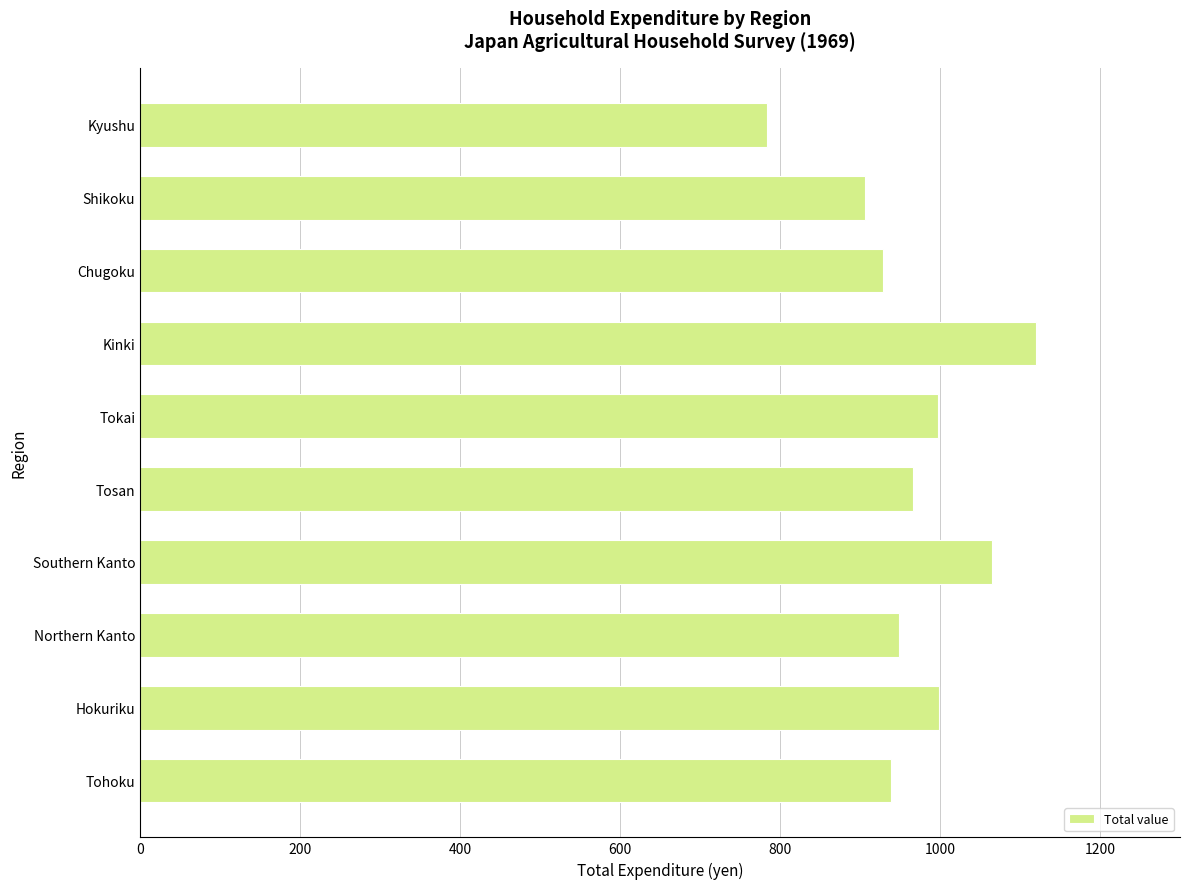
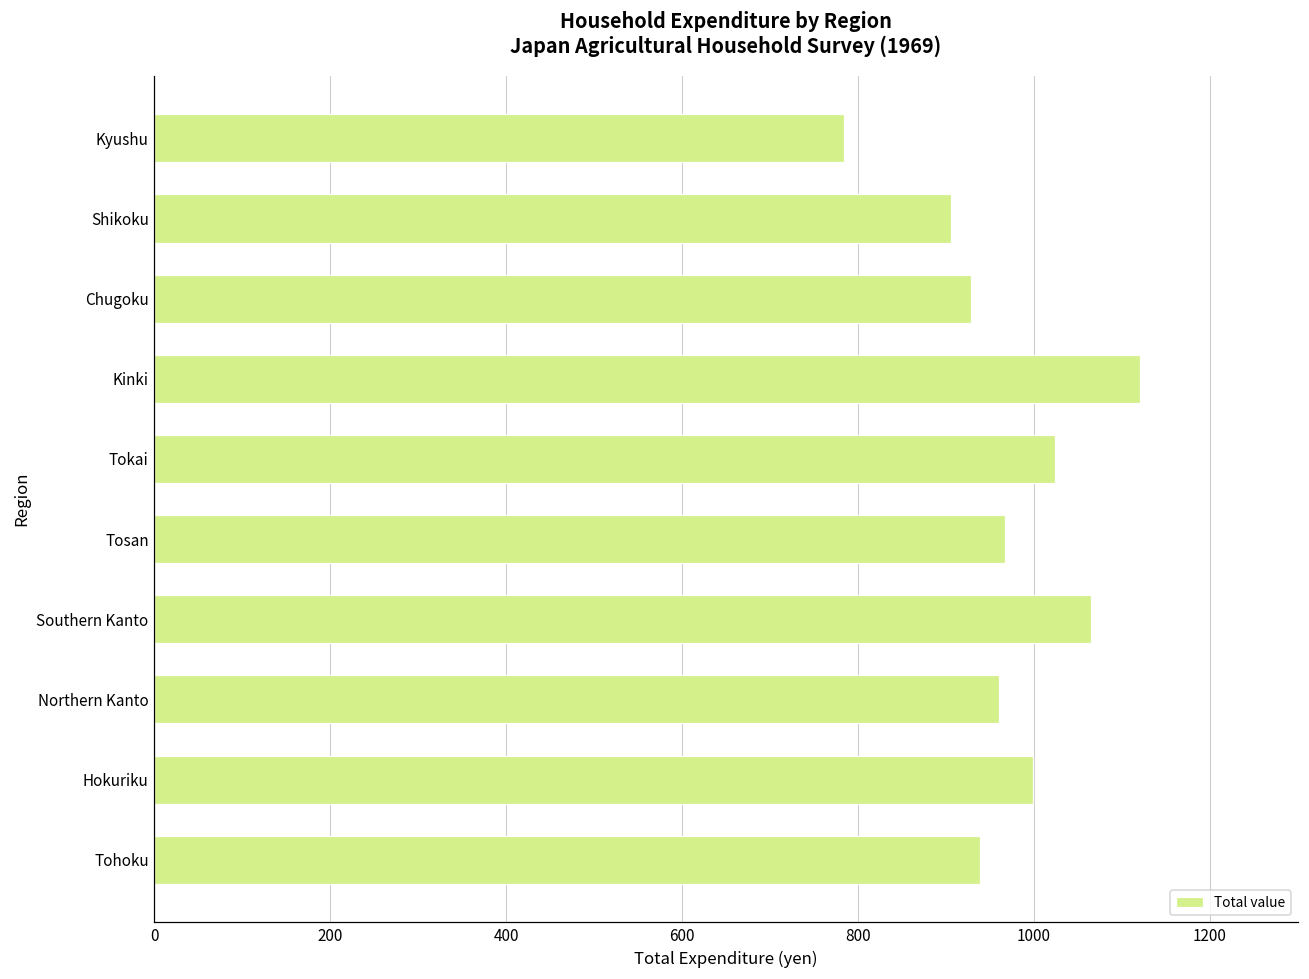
  {
    "Kyushu": 780,
    "Shikoku": 910,
    "Chugoku": 930,
    "Kinki": 1120,
-   "Tokai": 1000,
+   "Tokai": 1020,
    "Tosan": 970,
    "Southern Kanto": 1060,
-   "Northern Kanto": 950,
+   "Northern Kanto": 960,
    "Hokuriku": 1000,
    "Tohoku": 940
  }
